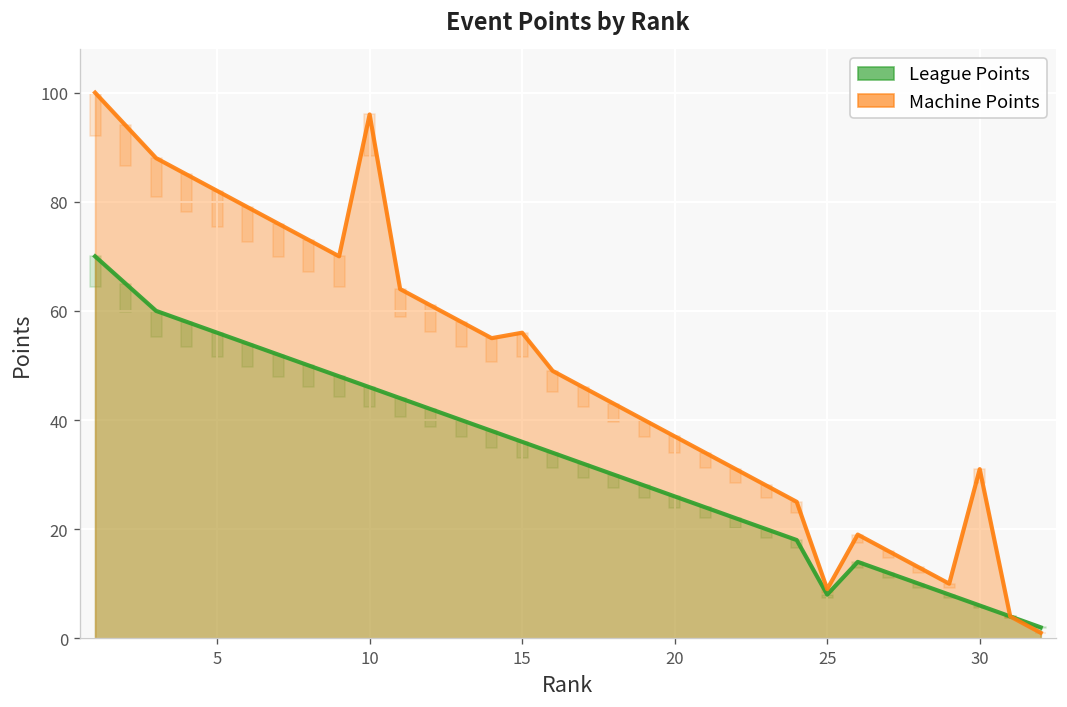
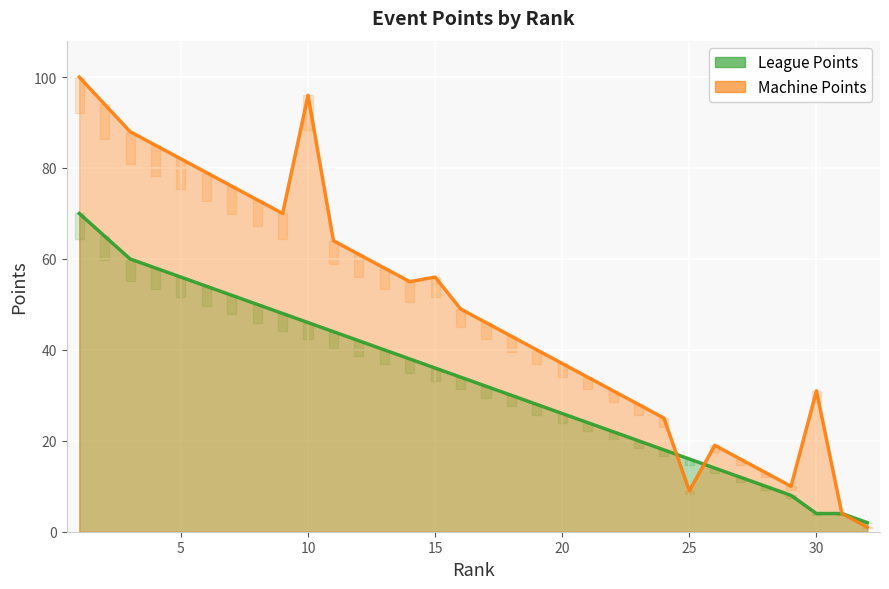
  {
    "League Points": {
      "5": 56,
      "10": 46,
      "15": 36,
      "20": 26,
-     "25": 8,
-     "30": 6
+     "25": 16,
+     "30": 4
    },
    "Machine Points": {
      "5": 82,
      "10": 96,
      "15": 56,
      "20": 37,
      "25": 9,
      "30": 31
    }
  }
